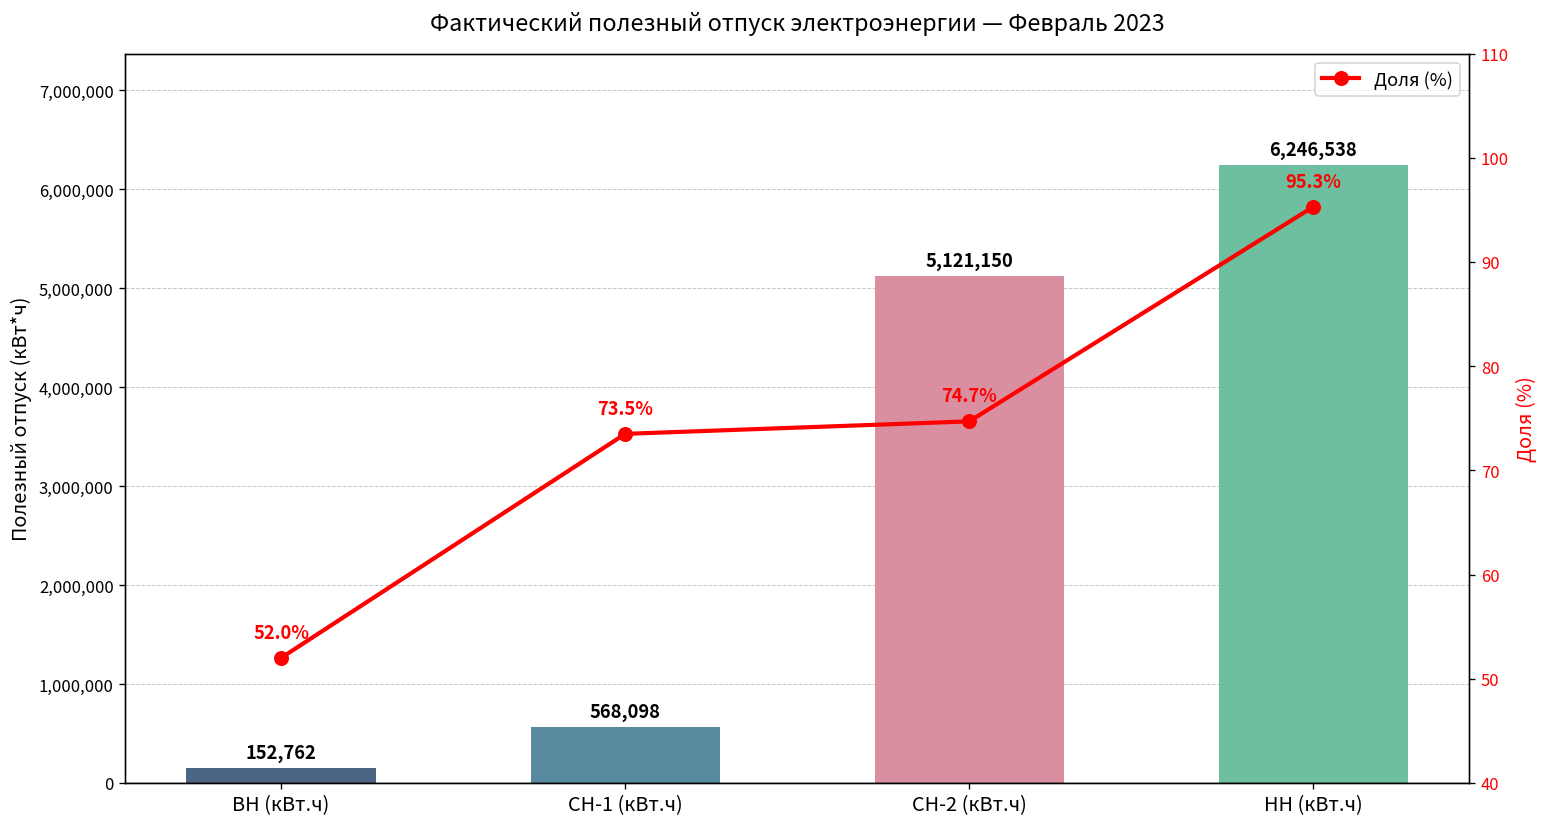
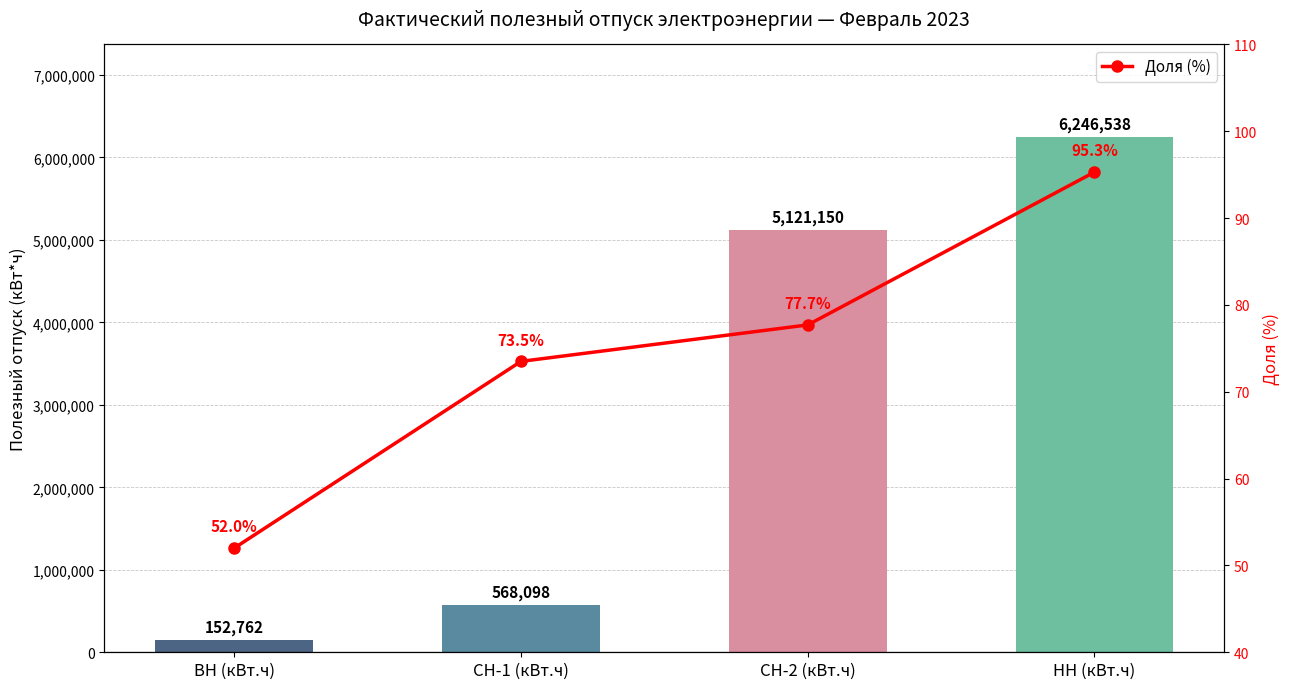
  {
    "Доля (%)": {
      "ВН (кВт.ч)": "52.0%",
      "СН-1 (кВт.ч)": "73.5%",
-     "СН-2 (кВт.ч)": "74.7%",
+     "СН-2 (кВт.ч)": "77.7%",
      "НН (кВт.ч)": "95.3%"
    }
  }
